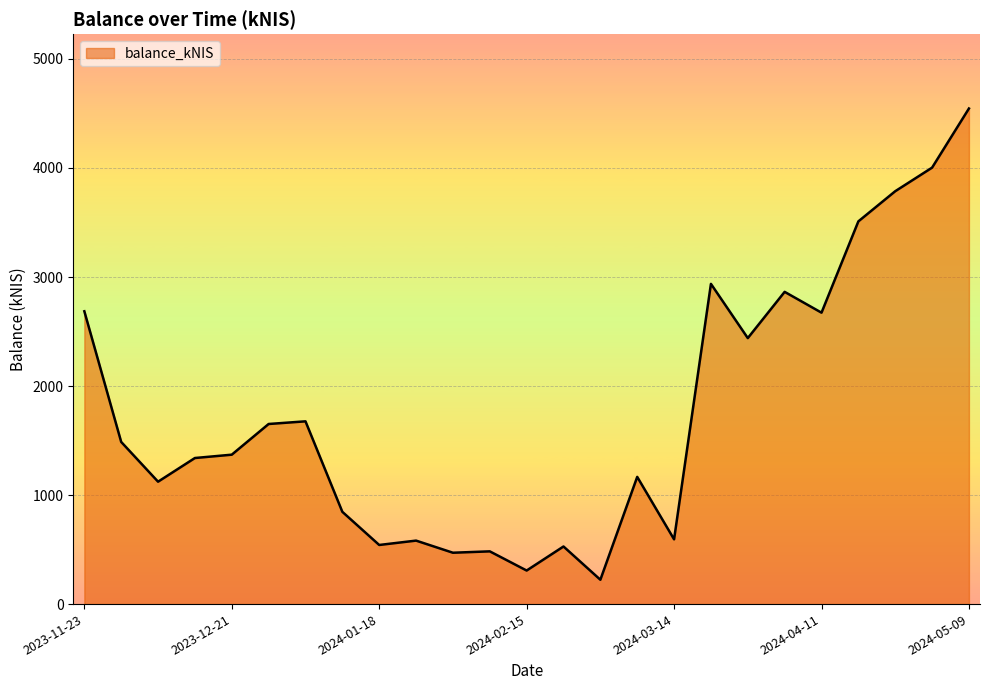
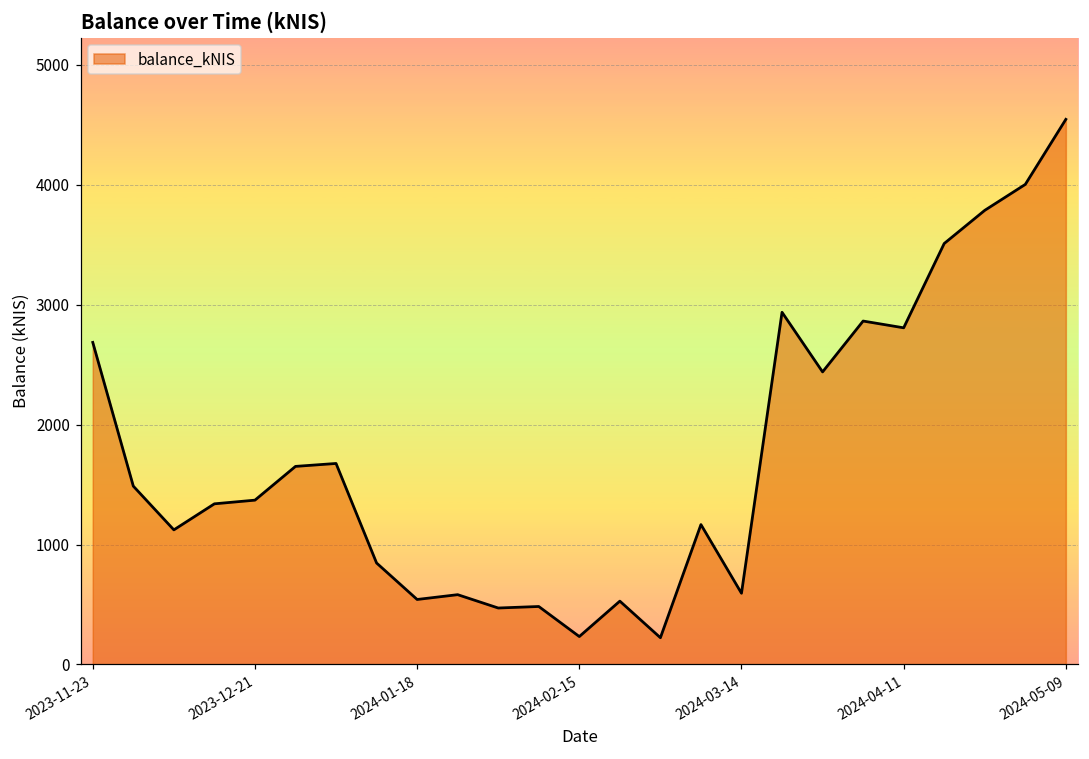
  {
    "2023-11-23": 2690,
    "2023-12-21": 1370,
    "2024-01-18": 540,
-   "2024-02-15": 310,
+   "2024-02-15": 230,
    "2024-03-14": 590,
-   "2024-04-11": 2670,
+   "2024-04-11": 2810,
    "2024-05-09": 4550
  }
